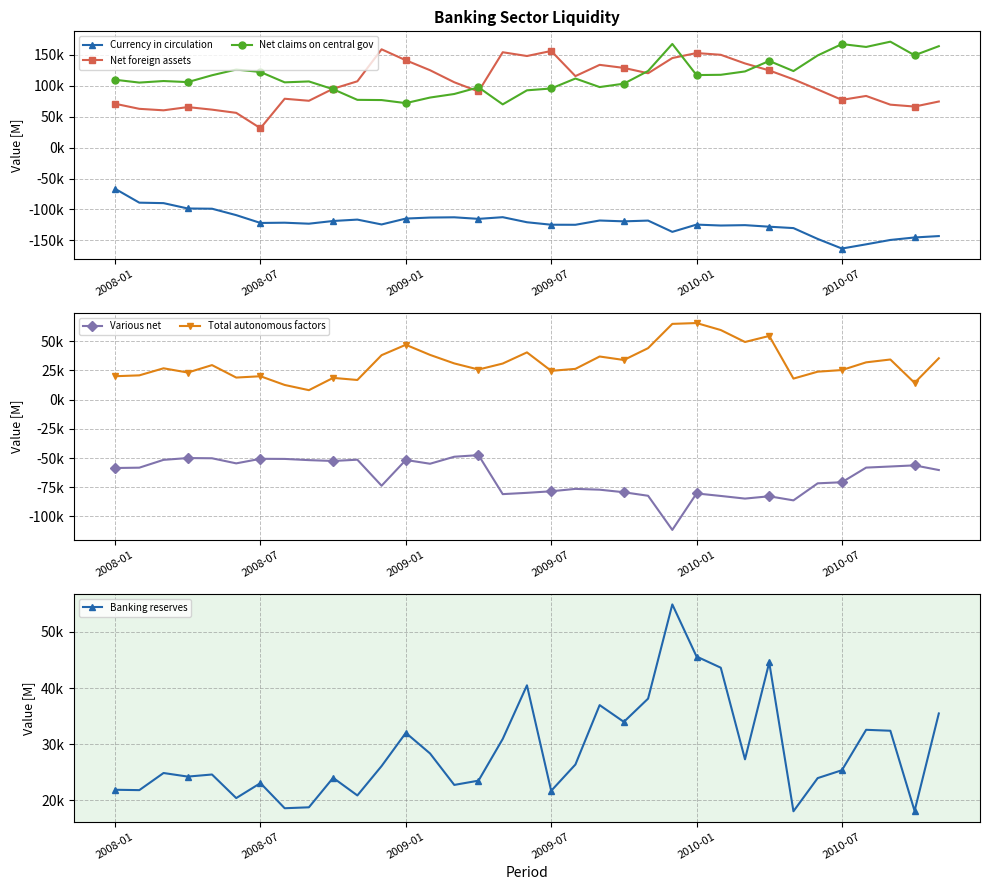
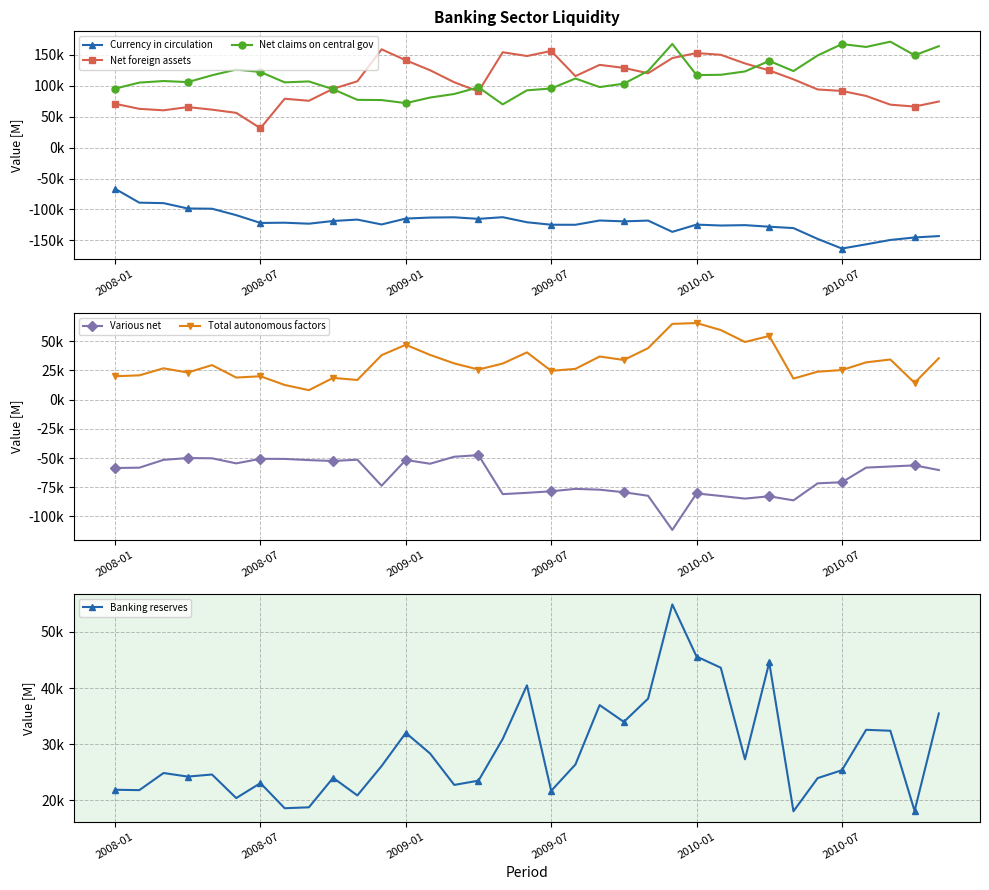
  {
    "Banking Sector Liquidity": {
      "Currency in circulation": {
        "2008-01": -70000,
        "2008-07": -120000,
        "2009-01": -110000,
        "2009-07": -120000,
        "2010-01": -120000,
        "2010-07": -160000
      },
      "Net foreign assets": {
        "2008-01": 70000,
        "2008-07": 30000,
        "2009-01": 140000,
        "2009-07": 160000,
        "2010-01": 150000,
-       "2010-07": 80000
+       "2010-07": 90000
      },
      "Net claims on central gov": {
-       "2008-01": 110000,
+       "2008-01": 100000,
        "2008-07": 120000,
        "2009-01": 70000,
        "2009-07": 100000,
        "2010-01": 120000,
        "2010-07": 170000
      }
    }
  }
